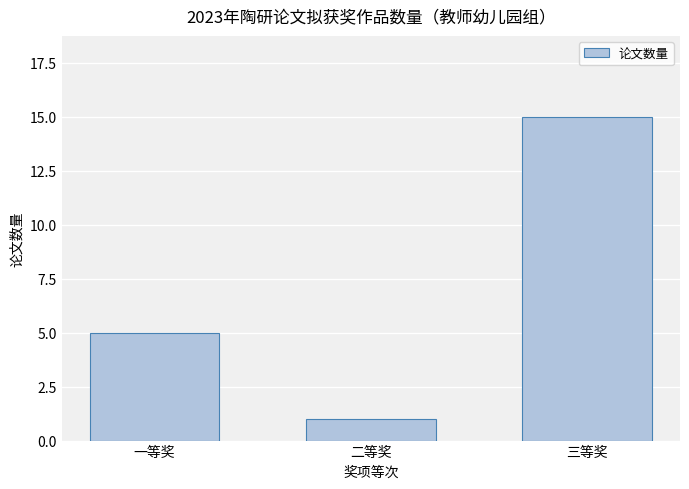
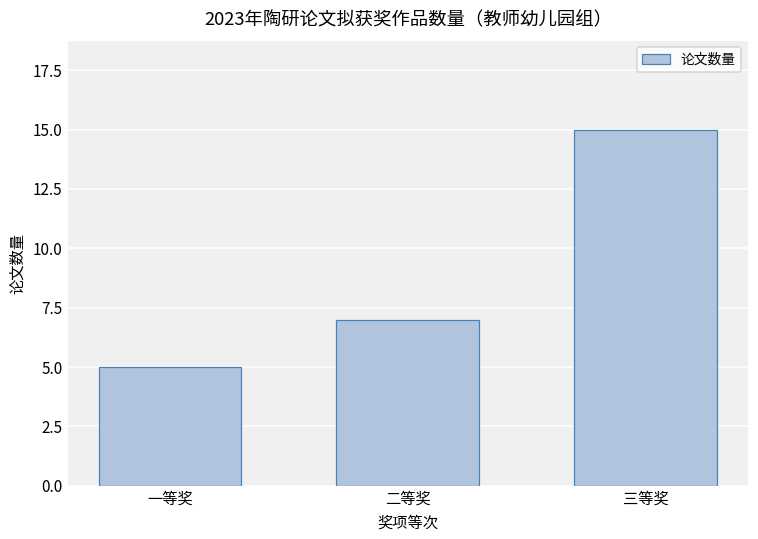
  {
    "一等奖": 5,
-   "二等奖": 1,
+   "二等奖": 7,
    "三等奖": 15
  }
